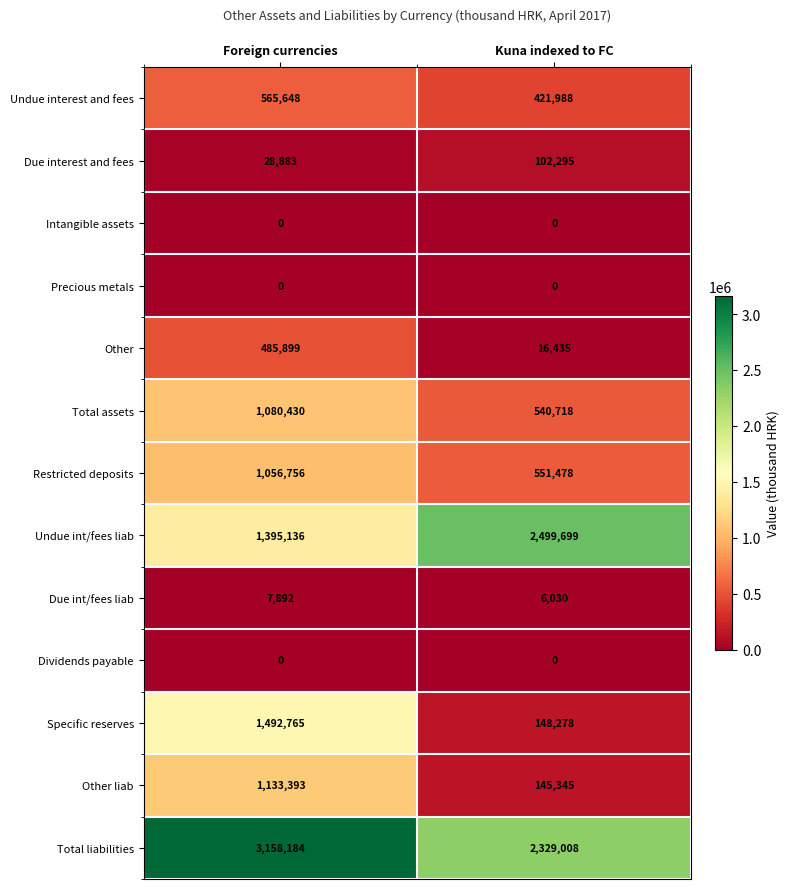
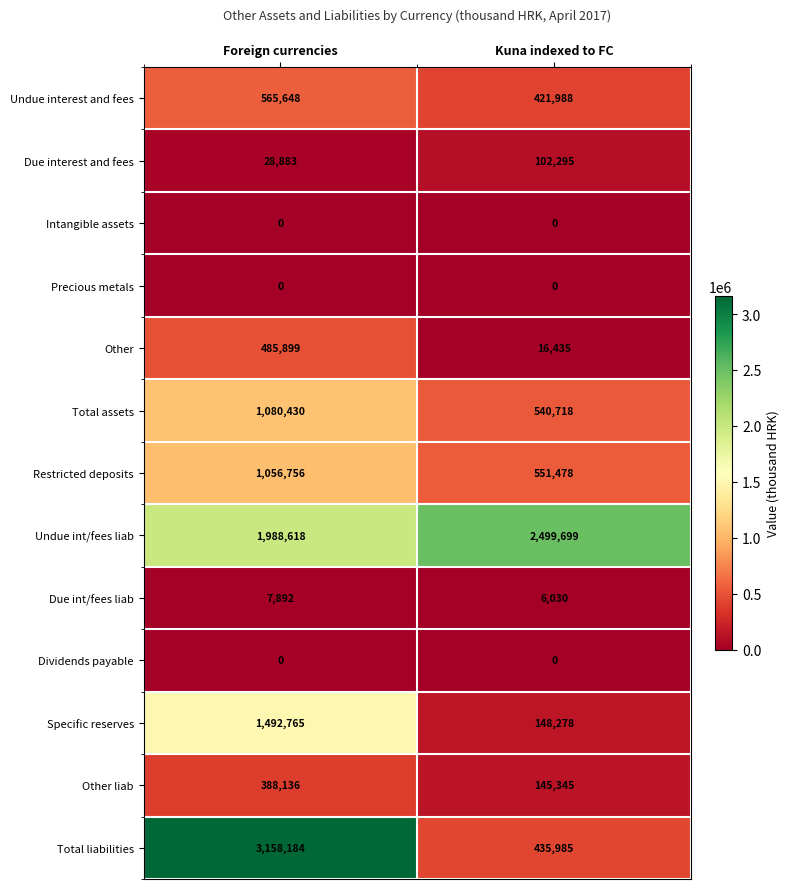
  {
    "Undue interest and fees": {
      "Foreign currencies": "565,648",
      "Kuna indexed to FC": "421,988"
    },
    "Due interest and fees": {
      "Foreign currencies": "28,883",
      "Kuna indexed to FC": "102,295"
    },
    "Intangible assets": {
      "Foreign currencies": "0",
      "Kuna indexed to FC": "0"
    },
    "Precious metals": {
      "Foreign currencies": "0",
      "Kuna indexed to FC": "0"
    },
    "Other": {
      "Foreign currencies": "485,899",
      "Kuna indexed to FC": "16,435"
    },
    "Total assets": {
      "Foreign currencies": "1,080,430",
      "Kuna indexed to FC": "540,718"
    },
    "Restricted deposits": {
      "Foreign currencies": "1,056,756",
      "Kuna indexed to FC": "551,478"
    },
    "Undue int/fees liab": {
-     "Foreign currencies": "1,395,136",
+     "Foreign currencies": "1,988,618",
      "Kuna indexed to FC": "2,499,699"
    },
    "Due int/fees liab": {
      "Foreign currencies": "7,892",
      "Kuna indexed to FC": "6,030"
    },
    "Dividends payable": {
      "Foreign currencies": "0",
      "Kuna indexed to FC": "0"
    },
    "Specific reserves": {
      "Foreign currencies": "1,492,765",
      "Kuna indexed to FC": "148,278"
    },
    "Other liab": {
-     "Foreign currencies": "1,133,393",
+     "Foreign currencies": "388,136",
      "Kuna indexed to FC": "145,345"
    },
    "Total liabilities": {
      "Foreign currencies": "3,158,184",
-     "Kuna indexed to FC": "2,329,008"
+     "Kuna indexed to FC": "435,985"
    }
  }
